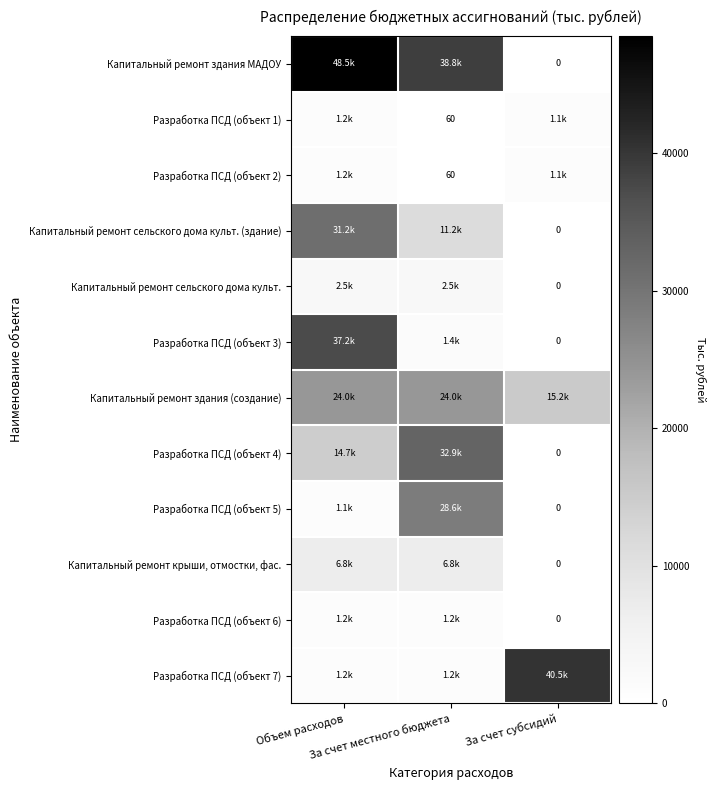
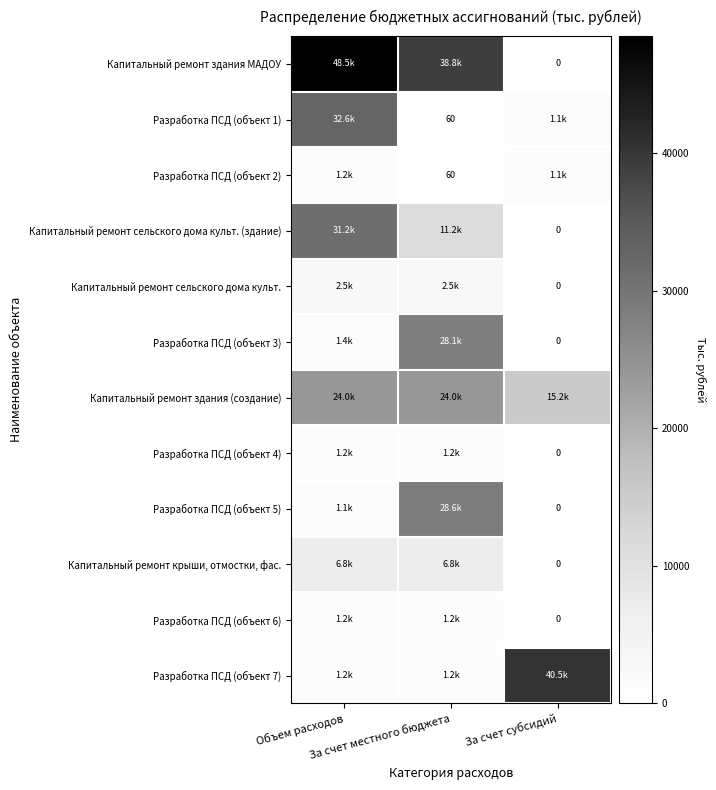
  {
    "Капитальный ремонт здания МАДОУ": {
      "Объем расходов": "48.5k",
      "За счет местного бюджета": "38.8k",
      "За счет субсидий": "0"
    },
    "Разработка ПСД (объект 1)": {
-     "Объем расходов": "1.2k",
+     "Объем расходов": "32.6k",
      "За счет местного бюджета": "60",
      "За счет субсидий": "1.1k"
    },
    "Разработка ПСД (объект 2)": {
      "Объем расходов": "1.2k",
      "За счет местного бюджета": "60",
      "За счет субсидий": "1.1k"
    },
    "Капитальный ремонт сельского дома культ. (здание)": {
      "Объем расходов": "31.2k",
      "За счет местного бюджета": "11.2k",
      "За счет субсидий": "0"
    },
    "Капитальный ремонт сельского дома культ.": {
      "Объем расходов": "2.5k",
      "За счет местного бюджета": "2.5k",
      "За счет субсидий": "0"
    },
    "Разработка ПСД (объект 3)": {
-     "Объем расходов": "37.2k",
-     "За счет местного бюджета": "1.4k",
+     "Объем расходов": "1.4k",
+     "За счет местного бюджета": "28.1k",
      "За счет субсидий": "0"
    },
    "Капитальный ремонт здания (создание)": {
      "Объем расходов": "24.0k",
      "За счет местного бюджета": "24.0k",
      "За счет субсидий": "15.2k"
    },
    "Разработка ПСД (объект 4)": {
-     "Объем расходов": "14.7k",
-     "За счет местного бюджета": "32.9k",
+     "Объем расходов": "1.2k",
+     "За счет местного бюджета": "1.2k",
      "За счет субсидий": "0"
    },
    "Разработка ПСД (объект 5)": {
      "Объем расходов": "1.1k",
      "За счет местного бюджета": "28.6k",
      "За счет субсидий": "0"
    },
    "Капитальный ремонт крыши, отмостки, фас.": {
      "Объем расходов": "6.8k",
      "За счет местного бюджета": "6.8k",
      "За счет субсидий": "0"
    },
    "Разработка ПСД (объект 6)": {
      "Объем расходов": "1.2k",
      "За счет местного бюджета": "1.2k",
      "За счет субсидий": "0"
    },
    "Разработка ПСД (объект 7)": {
      "Объем расходов": "1.2k",
      "За счет местного бюджета": "1.2k",
      "За счет субсидий": "40.5k"
    }
  }
